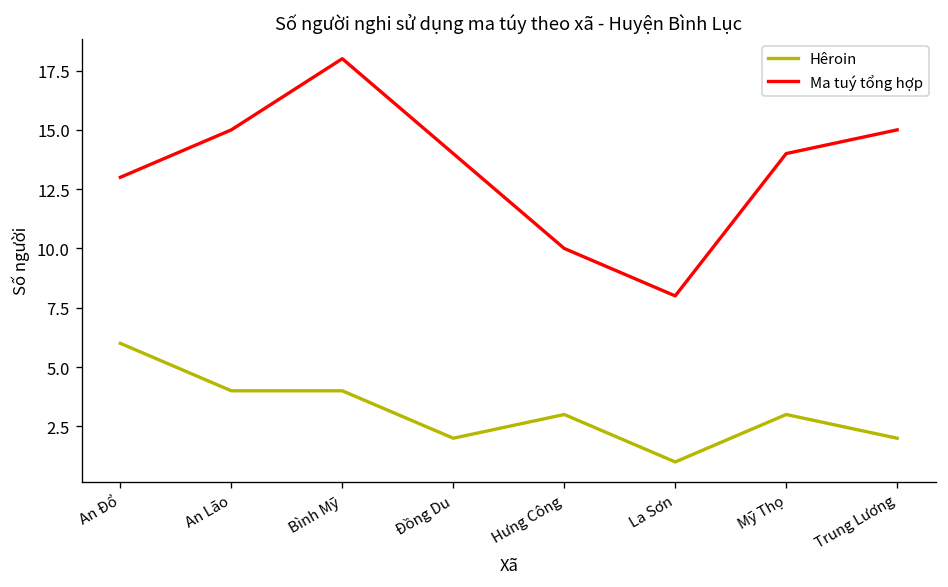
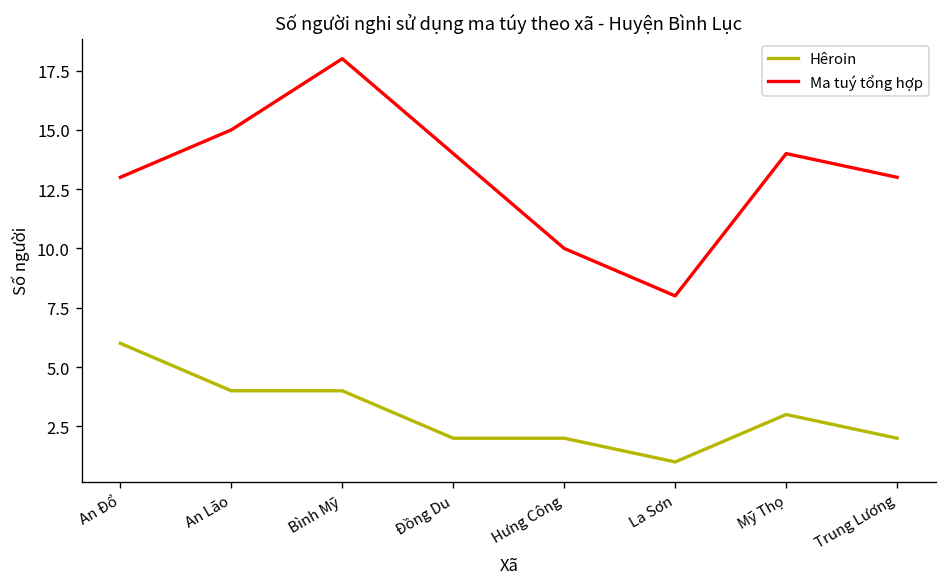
  {
    "Hêroin": {
      "An Đổ": 6,
      "An Lão": 4,
      "Bình Mỹ": 4,
      "Đồng Du": 2,
-     "Hưng Công": 3,
+     "Hưng Công": 2,
      "La Sơn": 1,
      "Mỹ Thọ": 3,
      "Trung Lương": 2
    },
    "Ma tuý tổng hợp": {
      "An Đổ": 13,
      "An Lão": 15,
      "Bình Mỹ": 18,
      "Đồng Du": 14,
      "Hưng Công": 10,
      "La Sơn": 8,
      "Mỹ Thọ": 14,
-     "Trung Lương": 15
+     "Trung Lương": 13
    }
  }
